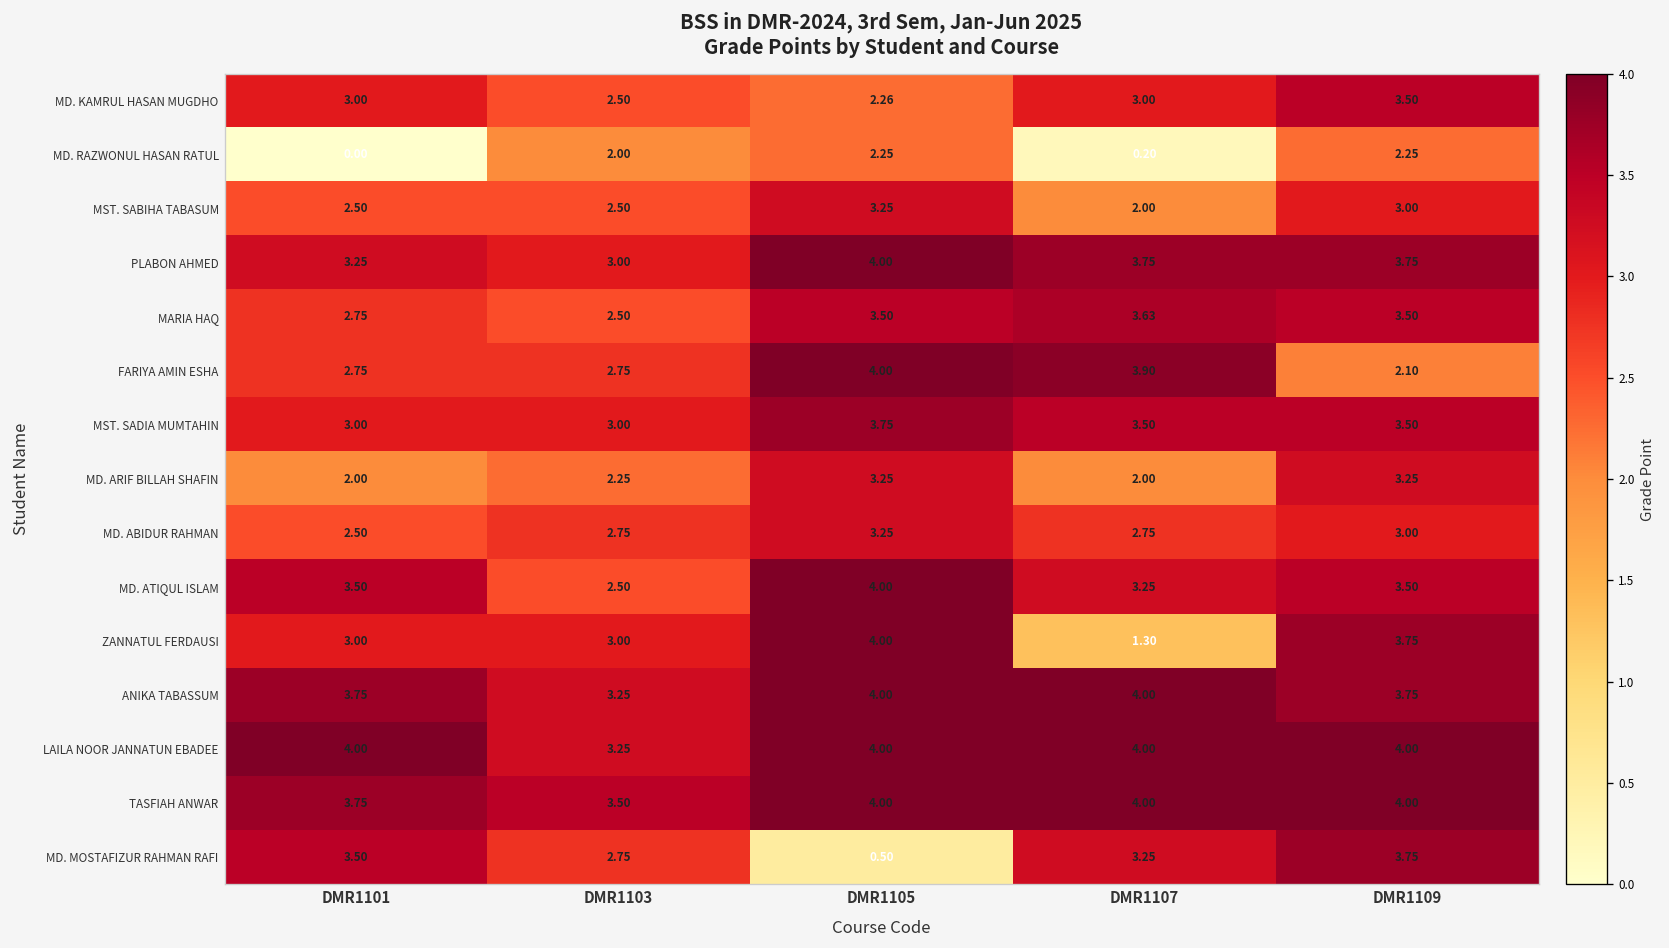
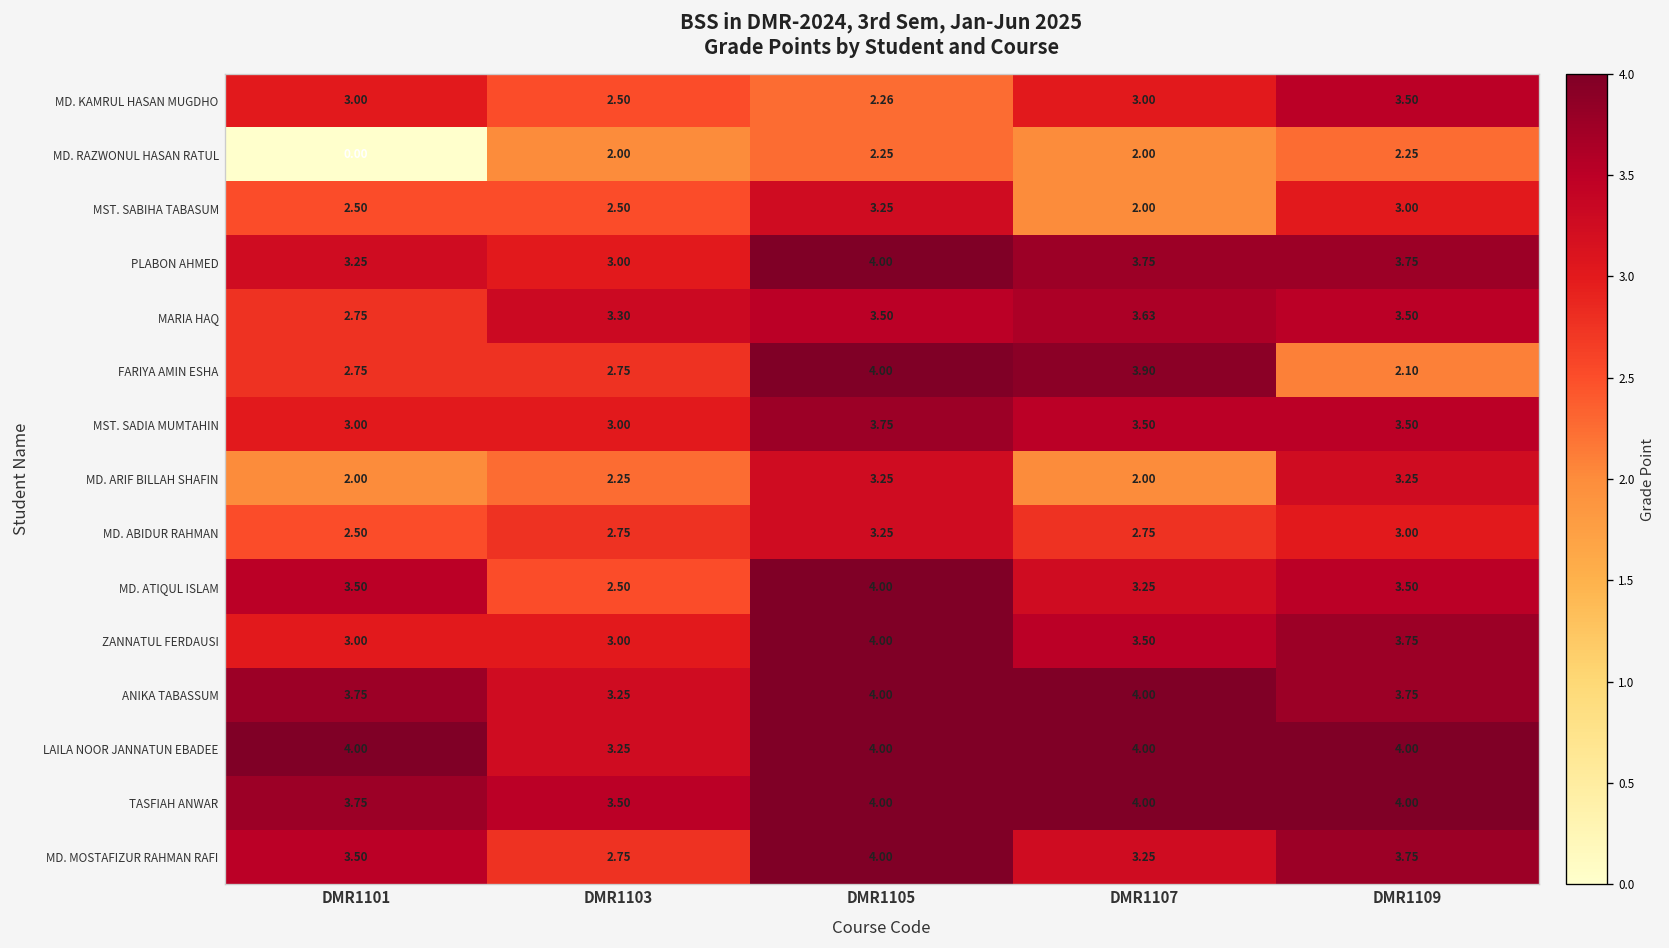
  {
    "MD. KAMRUL HASAN MUGDHO": {
      "DMR1101": 3.00,
      "DMR1103": 2.50,
      "DMR1105": 2.26,
      "DMR1107": 3.00,
      "DMR1109": 3.50
    },
    "MD. RAZWONUL HASAN RATUL": {
      "DMR1101": 0.00,
      "DMR1103": 2.00,
      "DMR1105": 2.25,
-     "DMR1107": 0.20,
+     "DMR1107": 2.00,
      "DMR1109": 2.25
    },
    "MST. SABIHA TABASUM": {
      "DMR1101": 2.50,
      "DMR1103": 2.50,
      "DMR1105": 3.25,
      "DMR1107": 2.00,
      "DMR1109": 3.00
    },
    "PLABON AHMED": {
      "DMR1101": 3.25,
      "DMR1103": 3.00,
      "DMR1105": 4.00,
      "DMR1107": 3.75,
      "DMR1109": 3.75
    },
    "MARIA HAQ": {
      "DMR1101": 2.75,
-     "DMR1103": 2.50,
+     "DMR1103": 3.30,
      "DMR1105": 3.50,
      "DMR1107": 3.63,
      "DMR1109": 3.50
    },
    "FARIYA AMIN ESHA": {
      "DMR1101": 2.75,
      "DMR1103": 2.75,
      "DMR1105": 4.00,
      "DMR1107": 3.90,
      "DMR1109": 2.10
    },
    "MST. SADIA MUMTAHIN": {
      "DMR1101": 3.00,
      "DMR1103": 3.00,
      "DMR1105": 3.75,
      "DMR1107": 3.50,
      "DMR1109": 3.50
    },
    "MD. ARIF BILLAH SHAFIN": {
      "DMR1101": 2.00,
      "DMR1103": 2.25,
      "DMR1105": 3.25,
      "DMR1107": 2.00,
      "DMR1109": 3.25
    },
    "MD. ABIDUR RAHMAN": {
      "DMR1101": 2.50,
      "DMR1103": 2.75,
      "DMR1105": 3.25,
      "DMR1107": 2.75,
      "DMR1109": 3.00
    },
    "MD. ATIQUL ISLAM": {
      "DMR1101": 3.50,
      "DMR1103": 2.50,
      "DMR1105": 4.00,
      "DMR1107": 3.25,
      "DMR1109": 3.50
    },
    "ZANNATUL FERDAUSI": {
      "DMR1101": 3.00,
      "DMR1103": 3.00,
      "DMR1105": 4.00,
-     "DMR1107": 1.30,
+     "DMR1107": 3.50,
      "DMR1109": 3.75
    },
    "ANIKA TABASSUM": {
      "DMR1101": 3.75,
      "DMR1103": 3.25,
      "DMR1105": 4.00,
      "DMR1107": 4.00,
      "DMR1109": 3.75
    },
    "LAILA NOOR JANNATUN EBADEE": {
      "DMR1101": 4.00,
      "DMR1103": 3.25,
      "DMR1105": 4.00,
      "DMR1107": 4.00,
      "DMR1109": 4.00
    },
    "TASFIAH ANWAR": {
      "DMR1101": 3.75,
      "DMR1103": 3.50,
      "DMR1105": 4.00,
      "DMR1107": 4.00,
      "DMR1109": 4.00
    },
    "MD. MOSTAFIZUR RAHMAN RAFI": {
      "DMR1101": 3.50,
      "DMR1103": 2.75,
-     "DMR1105": 0.50,
+     "DMR1105": 4.00,
      "DMR1107": 3.25,
      "DMR1109": 3.75
    }
  }
